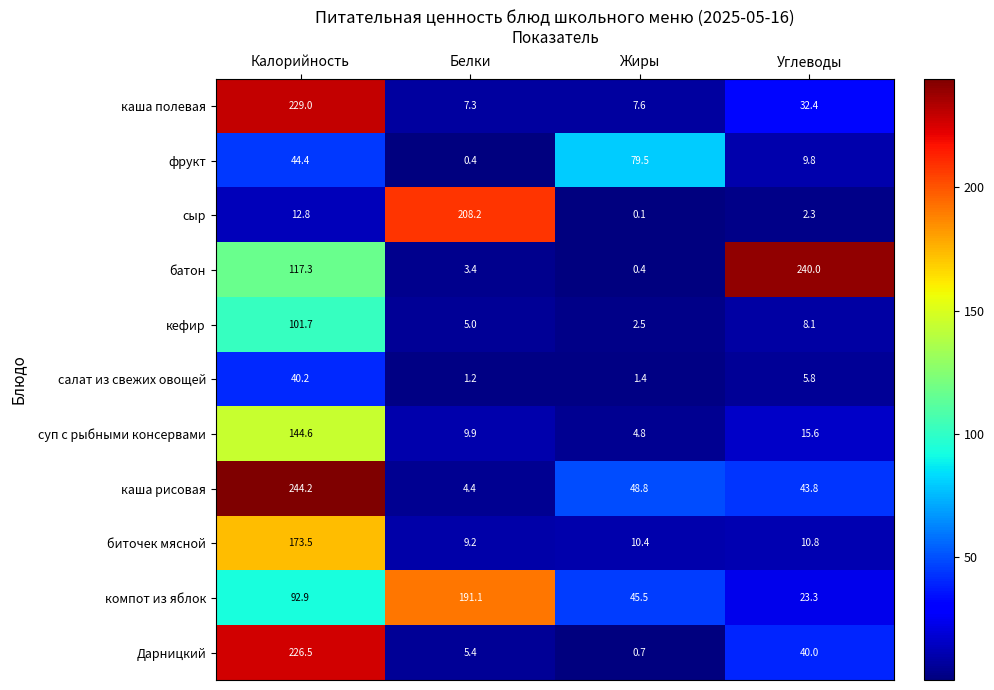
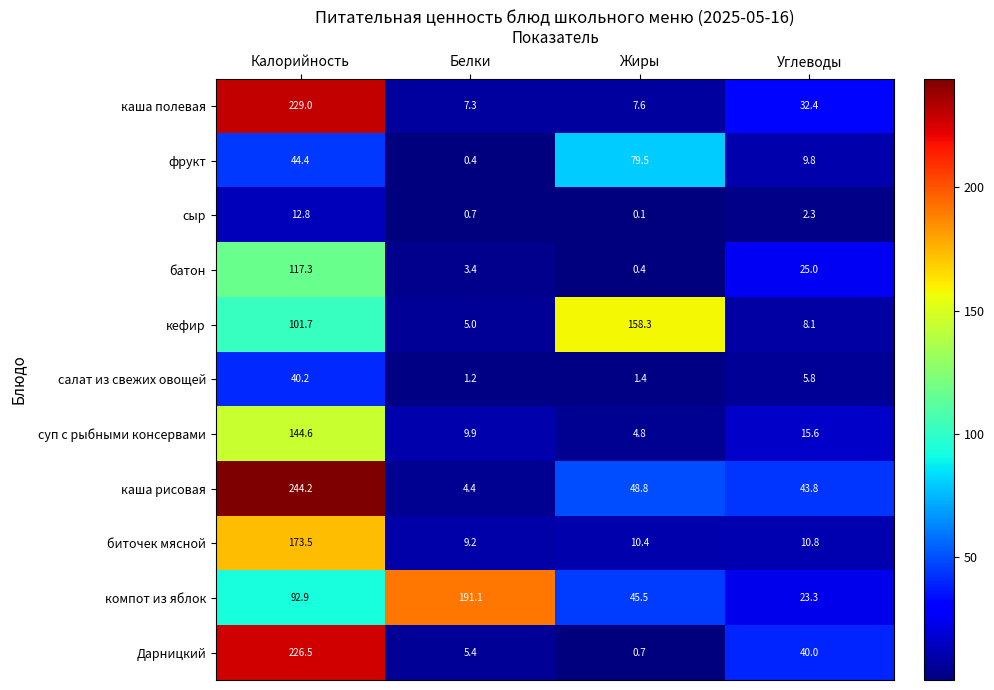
  {
    "каша полевая": {
      "Калорийность": 229.0,
      "Белки": 7.3,
      "Жиры": 7.6,
      "Углеводы": 32.4
    },
    "фрукт": {
      "Калорийность": 44.4,
      "Белки": 0.4,
      "Жиры": 79.5,
      "Углеводы": 9.8
    },
    "сыр": {
      "Калорийность": 12.8,
-     "Белки": 208.2,
+     "Белки": 0.7,
      "Жиры": 0.1,
      "Углеводы": 2.3
    },
    "батон": {
      "Калорийность": 117.3,
      "Белки": 3.4,
      "Жиры": 0.4,
-     "Углеводы": 240.0
+     "Углеводы": 25.0
    },
    "кефир": {
      "Калорийность": 101.7,
      "Белки": 5.0,
-     "Жиры": 2.5,
+     "Жиры": 158.3,
      "Углеводы": 8.1
    },
    "салат из свежих овощей": {
      "Калорийность": 40.2,
      "Белки": 1.2,
      "Жиры": 1.4,
      "Углеводы": 5.8
    },
    "суп с рыбными консервами": {
      "Калорийность": 144.6,
      "Белки": 9.9,
      "Жиры": 4.8,
      "Углеводы": 15.6
    },
    "каша рисовая": {
      "Калорийность": 244.2,
      "Белки": 4.4,
      "Жиры": 48.8,
      "Углеводы": 43.8
    },
    "биточек мясной": {
      "Калорийность": 173.5,
      "Белки": 9.2,
      "Жиры": 10.4,
      "Углеводы": 10.8
    },
    "компот из яблок": {
      "Калорийность": 92.9,
      "Белки": 191.1,
      "Жиры": 45.5,
      "Углеводы": 23.3
    },
    "Дарницкий": {
      "Калорийность": 226.5,
      "Белки": 5.4,
      "Жиры": 0.7,
      "Углеводы": 40.0
    }
  }
